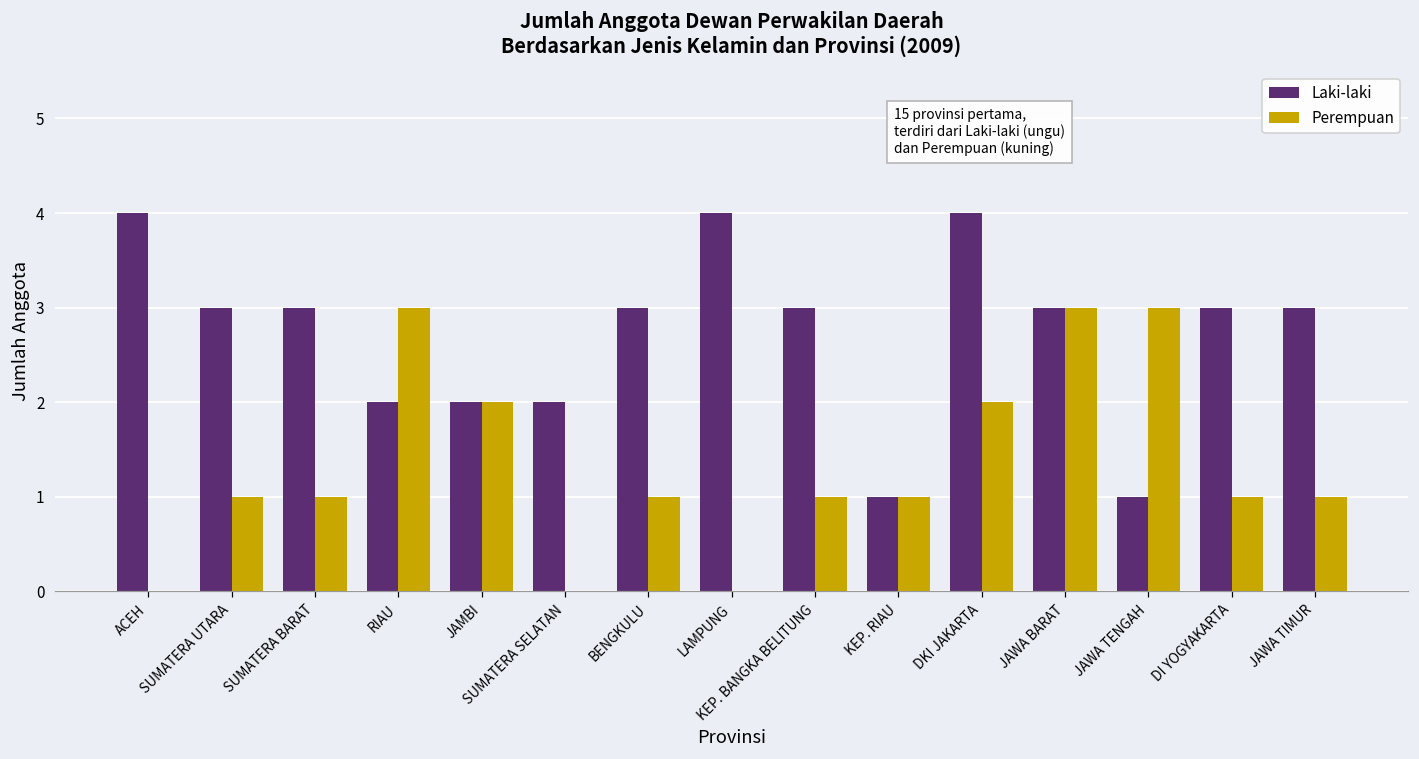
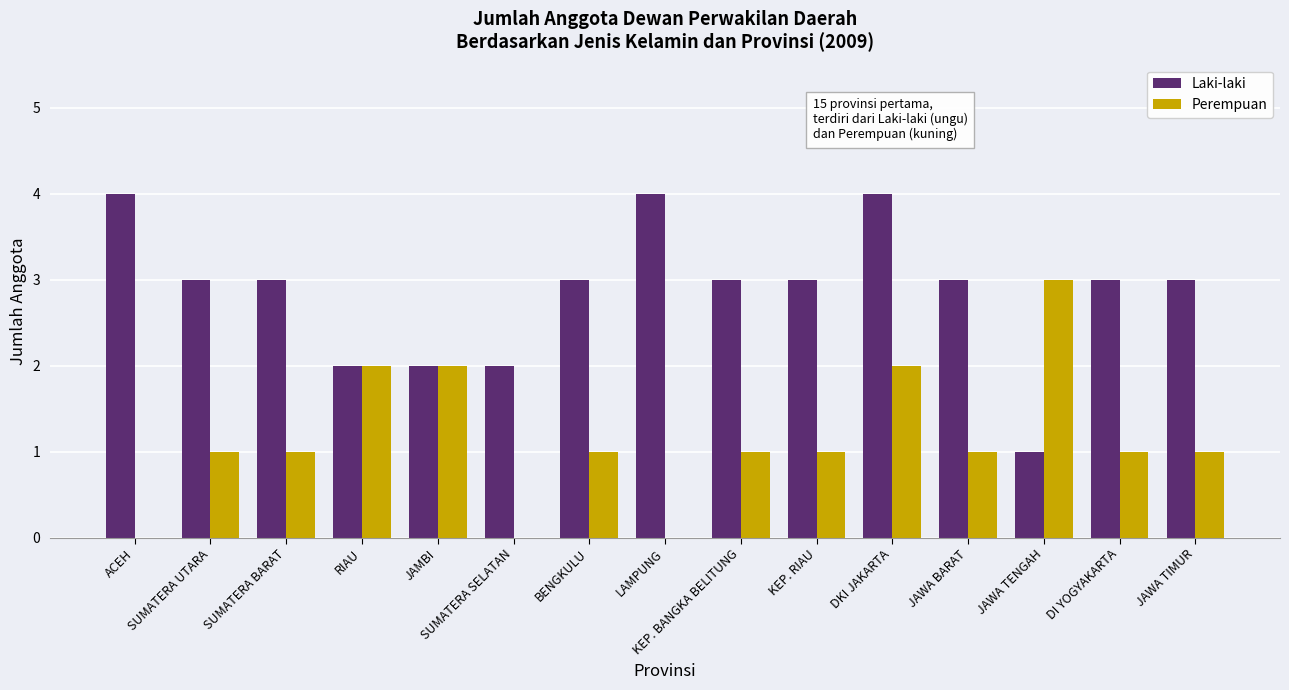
  {
    "Laki-laki": {
      "ACEH": 4,
      "SUMATERA UTARA": 3,
      "SUMATERA BARAT": 3,
      "RIAU": 2,
      "JAMBI": 2,
      "SUMATERA SELATAN": 2,
      "BENGKULU": 3,
      "LAMPUNG": 4,
      "KEP. BANGKA BELITUNG": 3,
-     "KEP. RIAU": 1,
+     "KEP. RIAU": 3,
      "DKI JAKARTA": 4,
      "JAWA BARAT": 3,
      "JAWA TENGAH": 1,
      "DI YOGYAKARTA": 3,
      "JAWA TIMUR": 3
    },
    "Perempuan": {
      "ACEH": 0,
      "SUMATERA UTARA": 1,
      "SUMATERA BARAT": 1,
-     "RIAU": 3,
+     "RIAU": 2,
      "JAMBI": 2,
      "SUMATERA SELATAN": 0,
      "BENGKULU": 1,
      "LAMPUNG": 0,
      "KEP. BANGKA BELITUNG": 1,
      "KEP. RIAU": 1,
      "DKI JAKARTA": 2,
-     "JAWA BARAT": 3,
+     "JAWA BARAT": 1,
      "JAWA TENGAH": 3,
      "DI YOGYAKARTA": 1,
      "JAWA TIMUR": 1
    }
  }
